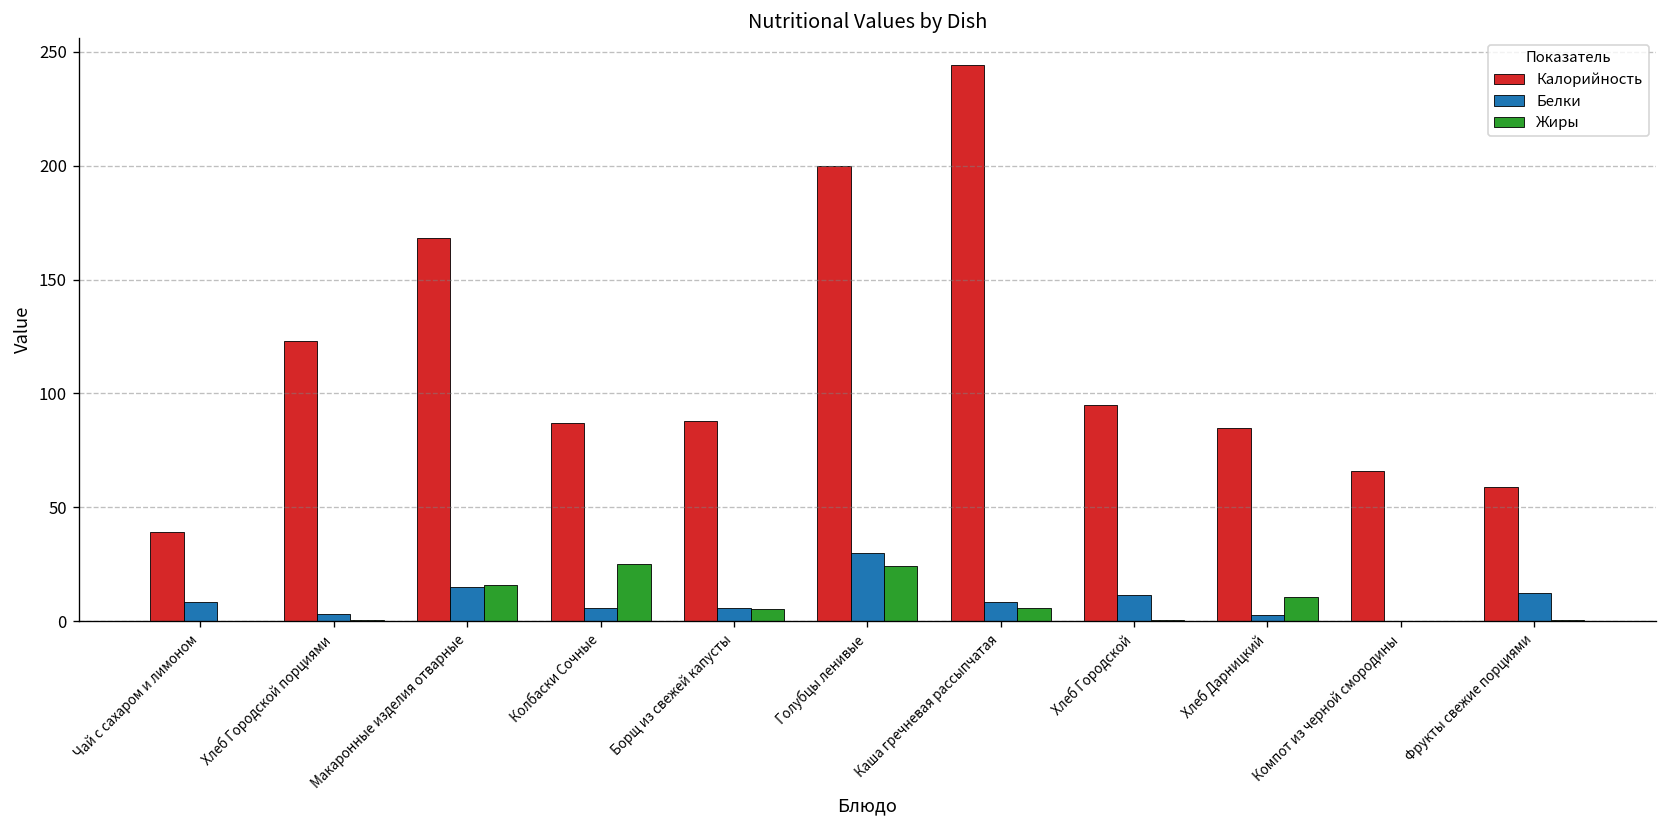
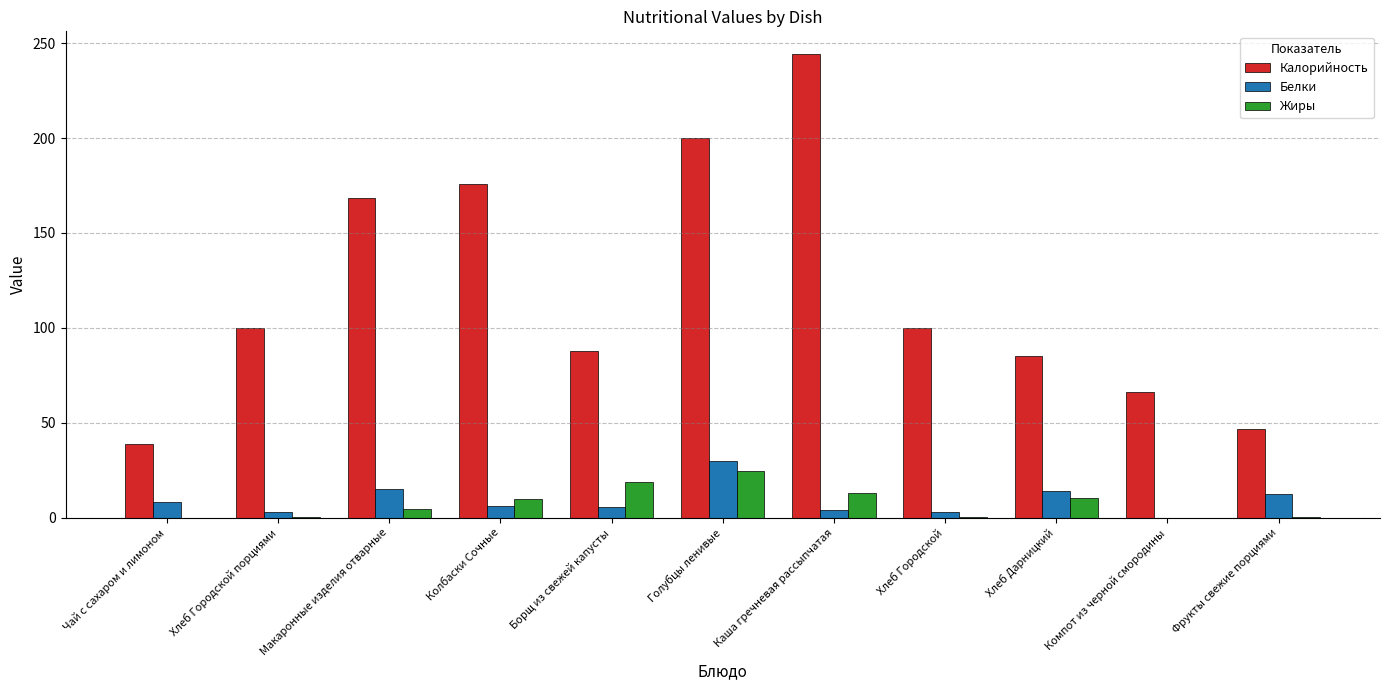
  {
    "Калорийность": {
      "Чай с сахаром и лимоном": 39,
-     "Хлеб Городской порциями": 123,
+     "Хлеб Городской порциями": 100,
      "Макаронные изделия отварные": 168,
-     "Колбаски Сочные": 87,
+     "Колбаски Сочные": 176,
      "Борщ из свежей капусты": 88,
      "Голубцы ленивые": 200,
      "Каша гречневая рассыпчатая": 244,
-     "Хлеб Городской": 95,
+     "Хлеб Городской": 100,
      "Хлеб Дарницкий": 85,
      "Компот из черной смородины": 66,
-     "Фрукты свежие порциями": 59
+     "Фрукты свежие порциями": 47
    },
    "Белки": {
      "Чай с сахаром и лимоном": 8,
      "Хлеб Городской порциями": 3,
      "Макаронные изделия отварные": 15,
      "Колбаски Сочные": 6,
      "Борщ из свежей капусты": 6,
      "Голубцы ленивые": 30,
-     "Каша гречневая рассыпчатая": 9,
-     "Хлеб Городской": 11,
-     "Хлеб Дарницкий": 3,
+     "Каша гречневая рассыпчатая": 4,
+     "Хлеб Городской": 3,
+     "Хлеб Дарницкий": 14,
      "Компот из черной смородины": 0,
      "Фрукты свежие порциями": 13
    },
    "Жиры": {
-     "Макаронные изделия отварные": 16,
-     "Колбаски Сочные": 25,
-     "Борщ из свежей капусты": 5,
+     "Макаронные изделия отварные": 5,
+     "Колбаски Сочные": 10,
+     "Борщ из свежей капусты": 19,
      "Голубцы ленивые": 24,
-     "Каша гречневая рассыпчатая": 6,
+     "Каша гречневая рассыпчатая": 13,
      "Хлеб Дарницкий": 11,
      "Компот из черной смородины": 0
    }
  }
